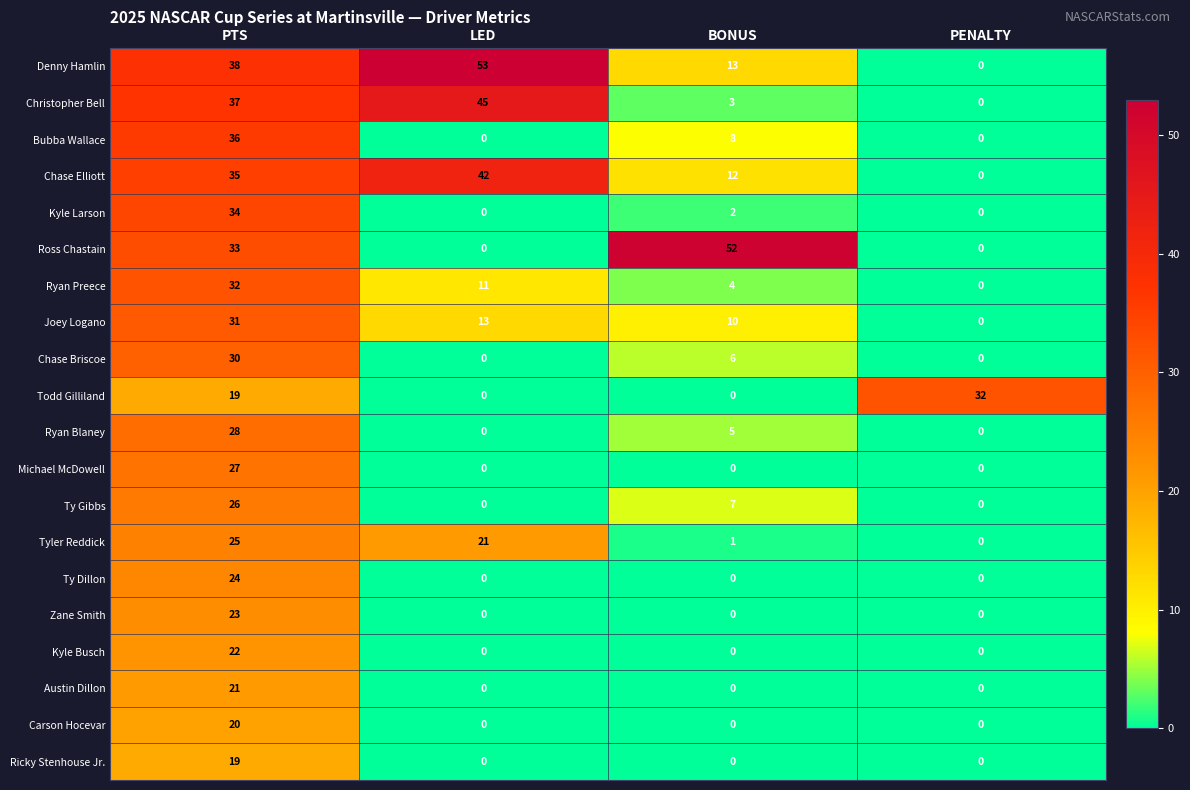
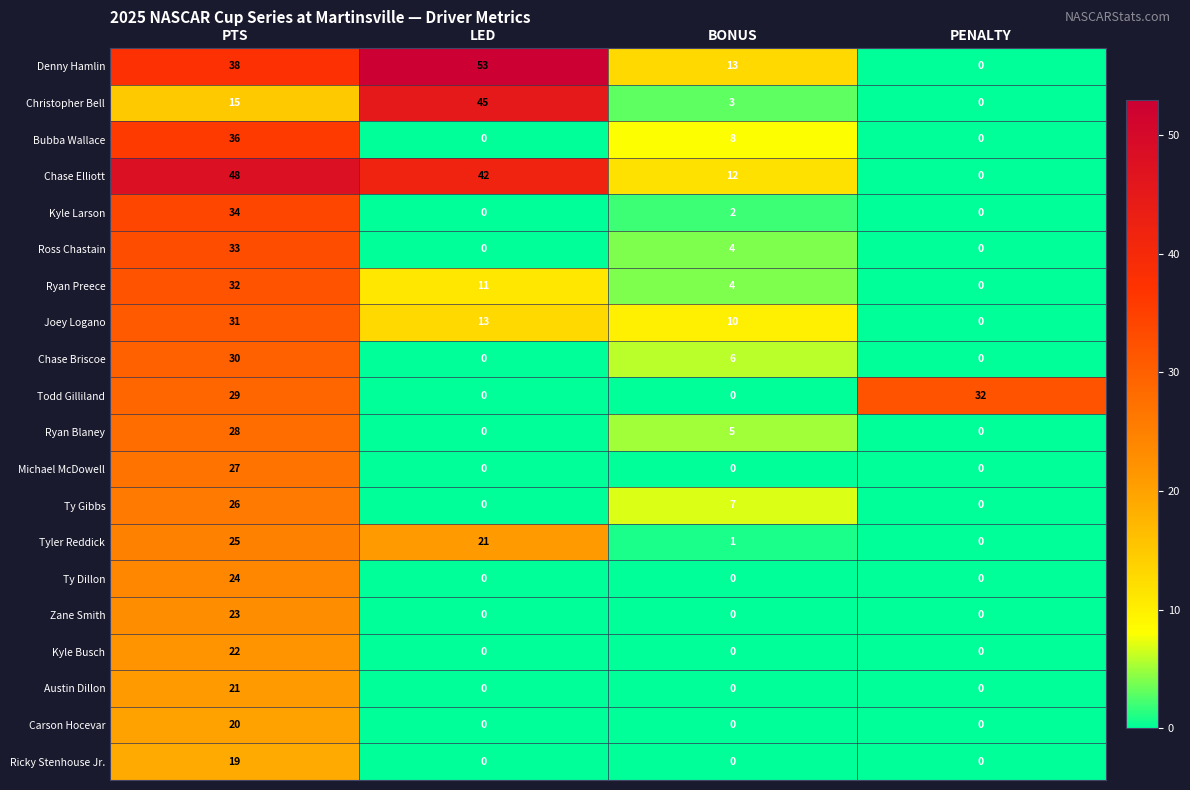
  {
    "Denny Hamlin": {
      "PTS": 38,
      "LED": 53,
      "BONUS": 13,
      "PENALTY": 0
    },
    "Christopher Bell": {
-     "PTS": 37,
+     "PTS": 15,
      "LED": 45,
      "BONUS": 3,
      "PENALTY": 0
    },
    "Bubba Wallace": {
      "PTS": 36,
      "LED": 0,
      "BONUS": 8,
      "PENALTY": 0
    },
    "Chase Elliott": {
-     "PTS": 35,
+     "PTS": 48,
      "LED": 42,
      "BONUS": 12,
      "PENALTY": 0
    },
    "Kyle Larson": {
      "PTS": 34,
      "LED": 0,
      "BONUS": 2,
      "PENALTY": 0
    },
    "Ross Chastain": {
      "PTS": 33,
      "LED": 0,
-     "BONUS": 52,
+     "BONUS": 4,
      "PENALTY": 0
    },
    "Ryan Preece": {
      "PTS": 32,
      "LED": 11,
      "BONUS": 4,
      "PENALTY": 0
    },
    "Joey Logano": {
      "PTS": 31,
      "LED": 13,
      "BONUS": 10,
      "PENALTY": 0
    },
    "Chase Briscoe": {
      "PTS": 30,
      "LED": 0,
      "BONUS": 6,
      "PENALTY": 0
    },
    "Todd Gilliland": {
-     "PTS": 19,
+     "PTS": 29,
      "LED": 0,
      "BONUS": 0,
      "PENALTY": 32
    },
    "Ryan Blaney": {
      "PTS": 28,
      "LED": 0,
      "BONUS": 5,
      "PENALTY": 0
    },
    "Michael McDowell": {
      "PTS": 27,
      "LED": 0,
      "BONUS": 0,
      "PENALTY": 0
    },
    "Ty Gibbs": {
      "PTS": 26,
      "LED": 0,
      "BONUS": 7,
      "PENALTY": 0
    },
    "Tyler Reddick": {
      "PTS": 25,
      "LED": 21,
      "BONUS": 1,
      "PENALTY": 0
    },
    "Ty Dillon": {
      "PTS": 24,
      "LED": 0,
      "BONUS": 0,
      "PENALTY": 0
    },
    "Zane Smith": {
      "PTS": 23,
      "LED": 0,
      "BONUS": 0,
      "PENALTY": 0
    },
    "Kyle Busch": {
      "PTS": 22,
      "LED": 0,
      "BONUS": 0,
      "PENALTY": 0
    },
    "Austin Dillon": {
      "PTS": 21,
      "LED": 0,
      "BONUS": 0,
      "PENALTY": 0
    },
    "Carson Hocevar": {
      "PTS": 20,
      "LED": 0,
      "BONUS": 0,
      "PENALTY": 0
    },
    "Ricky Stenhouse Jr.": {
      "PTS": 19,
      "LED": 0,
      "BONUS": 0,
      "PENALTY": 0
    }
  }
